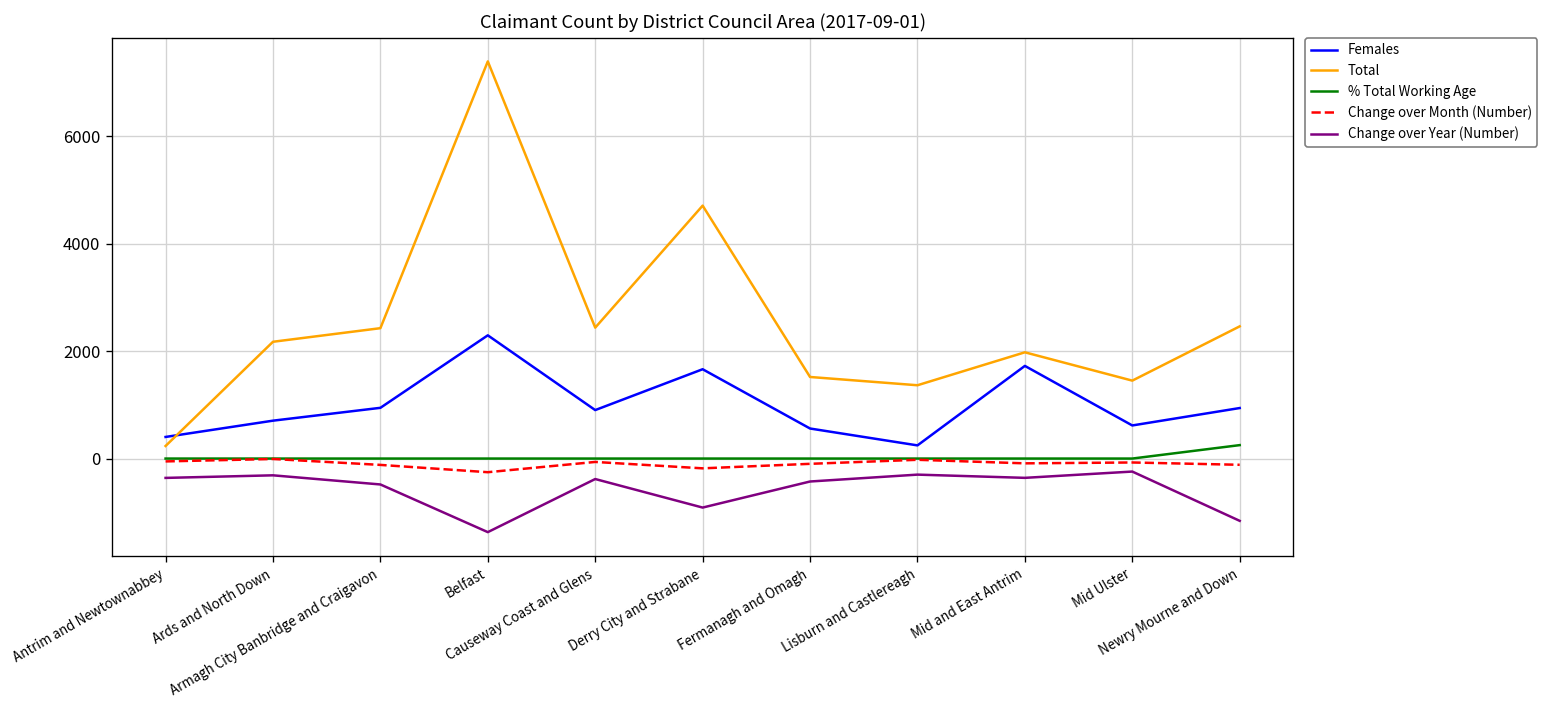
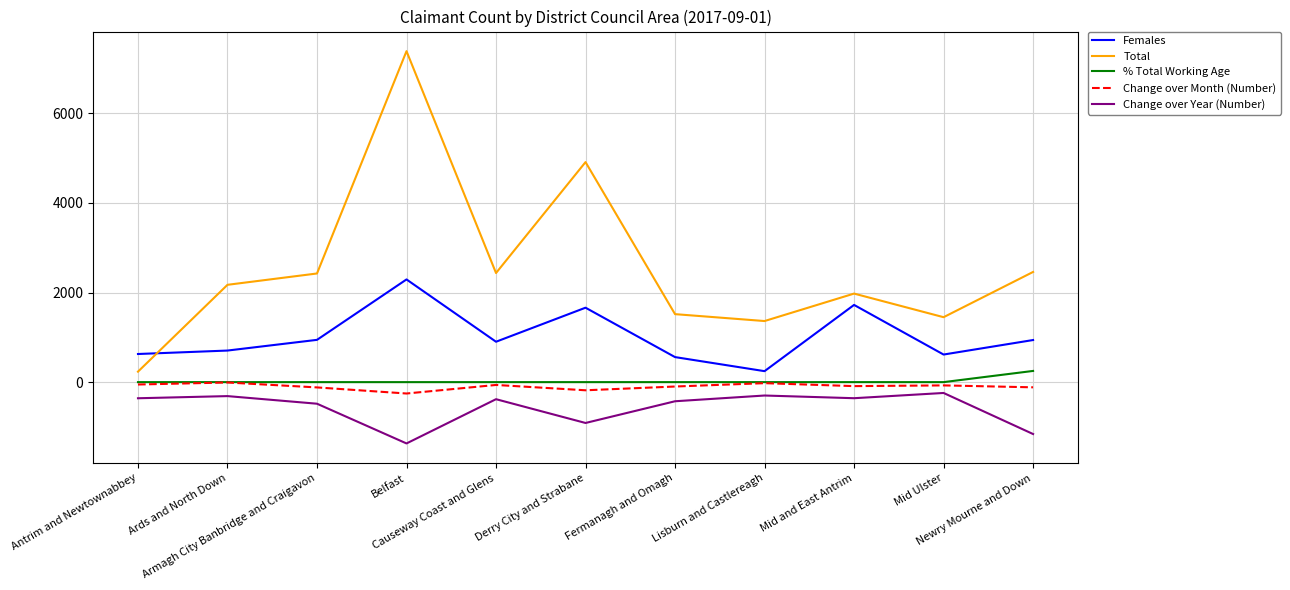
  {
    "Females": {
-     "Antrim and Newtownabbey": 400,
+     "Antrim and Newtownabbey": 600,
      "Ards and North Down": 700,
      "Armagh City Banbridge and Craigavon": 900,
      "Belfast": 2300,
      "Causeway Coast and Glens": 900,
      "Derry City and Strabane": 1700,
      "Fermanagh and Omagh": 600,
      "Lisburn and Castlereagh": 200,
      "Mid and East Antrim": 1700,
      "Mid Ulster": 600,
      "Newry Mourne and Down": 900
    },
    "Total": {
      "Antrim and Newtownabbey": 200,
      "Ards and North Down": 2200,
      "Armagh City Banbridge and Craigavon": 2400,
      "Belfast": 7400,
      "Causeway Coast and Glens": 2400,
-     "Derry City and Strabane": 4700,
+     "Derry City and Strabane": 4900,
      "Fermanagh and Omagh": 1500,
      "Lisburn and Castlereagh": 1400,
      "Mid and East Antrim": 2000,
      "Mid Ulster": 1500,
      "Newry Mourne and Down": 2500
    },
    "% Total Working Age": {
      "Armagh City Banbridge and Craigavon": 0,
      "Belfast": 0,
      "Causeway Coast and Glens": 0,
      "Derry City and Strabane": 0,
      "Fermanagh and Omagh": 0,
      "Mid and East Antrim": 0,
      "Mid Ulster": 0,
      "Newry Mourne and Down": 200
    },
    "Change over Month (Number)": {
      "Armagh City Banbridge and Craigavon": -100,
      "Belfast": -300,
      "Causeway Coast and Glens": -100,
      "Derry City and Strabane": -200,
      "Fermanagh and Omagh": -100,
      "Mid and East Antrim": -100,
      "Mid Ulster": -100,
      "Newry Mourne and Down": -100
    },
    "Change over Year (Number)": {
      "Antrim and Newtownabbey": -400,
      "Ards and North Down": -300,
      "Armagh City Banbridge and Craigavon": -500,
      "Belfast": -1400,
      "Causeway Coast and Glens": -400,
      "Derry City and Strabane": -900,
      "Fermanagh and Omagh": -400,
      "Lisburn and Castlereagh": -300,
      "Mid and East Antrim": -400,
      "Mid Ulster": -200,
      "Newry Mourne and Down": -1200
    }
  }
